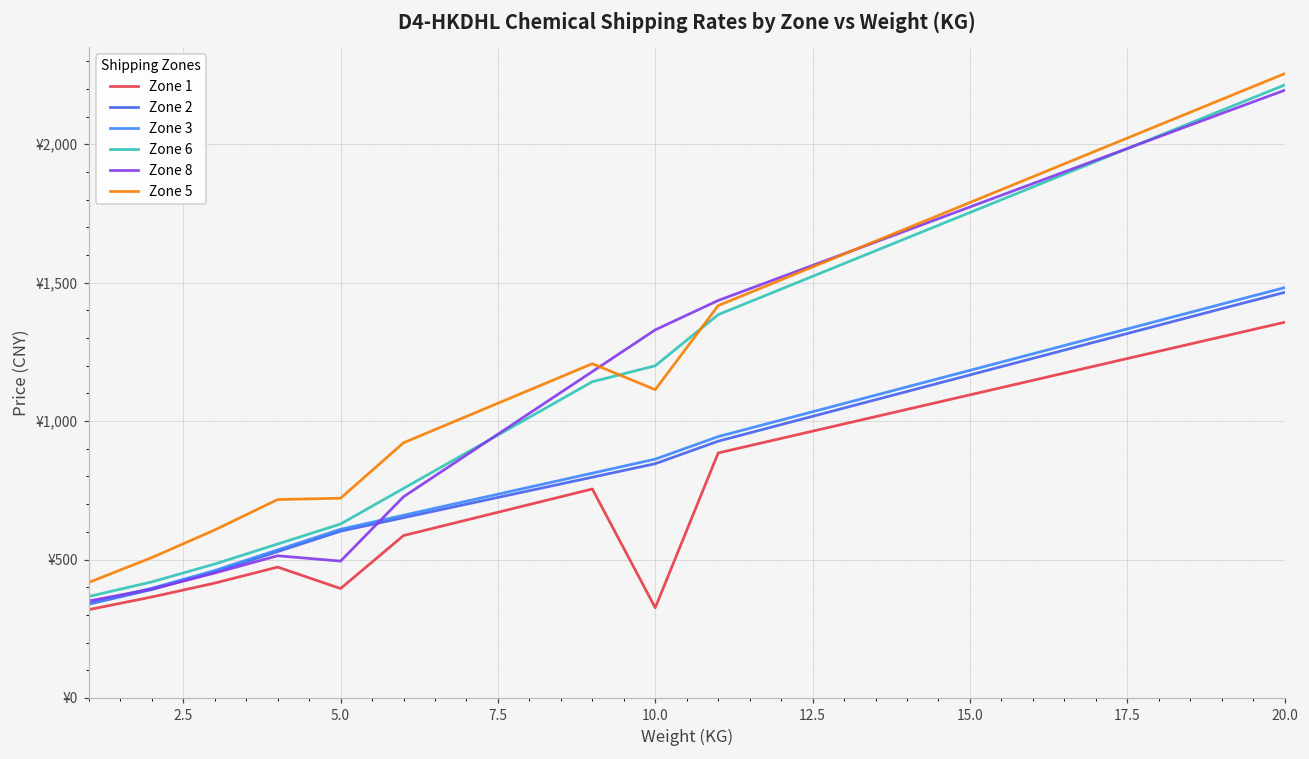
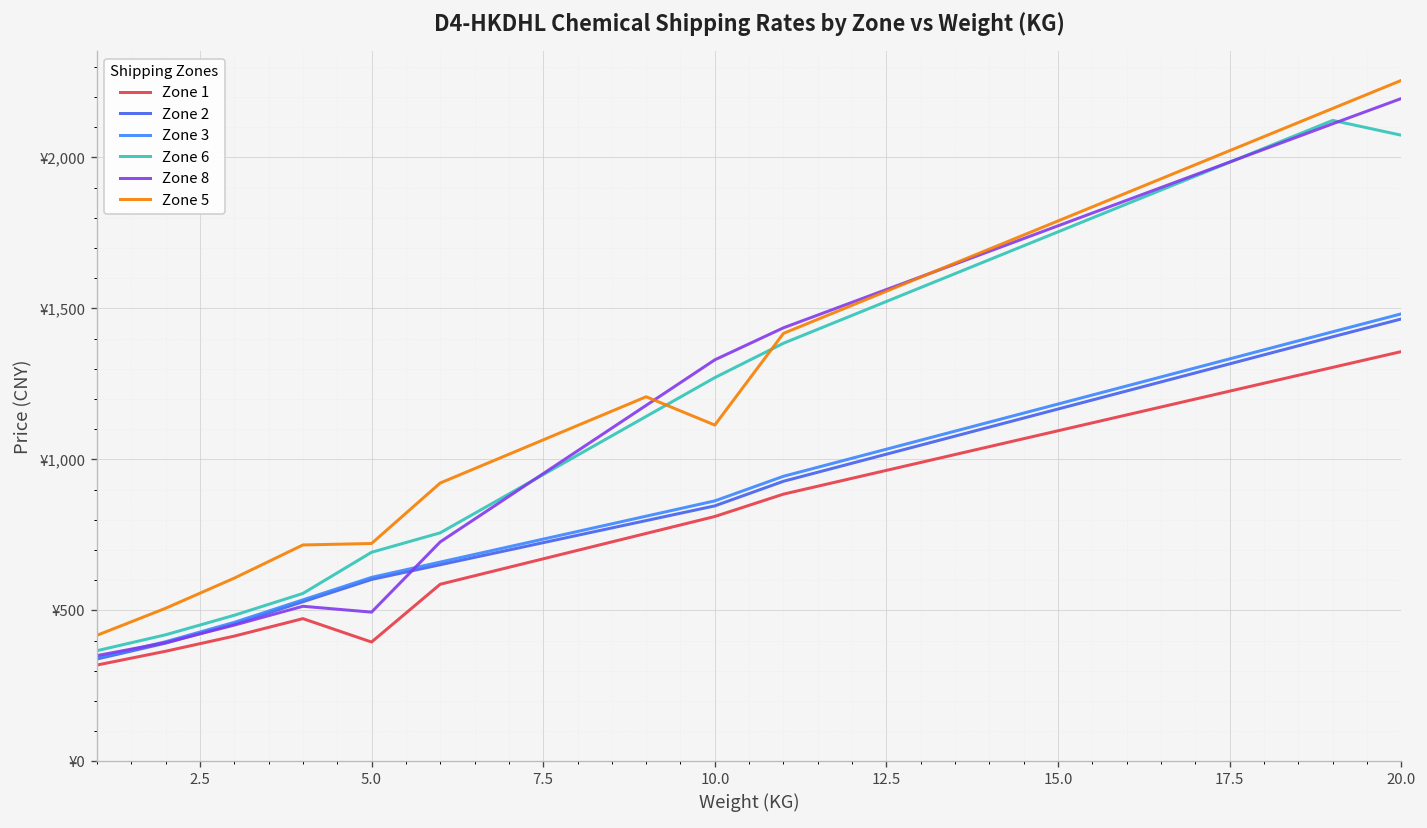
  {
    "Zone 1": {
      "5.0": "¥400",
-     "10.0": "¥330",
+     "10.0": "¥810",
      "15.0": "¥1,090",
      "20.0": "¥1,360"
    },
    "Zone 6": {
-     "5.0": "¥630",
-     "10.0": "¥1,200",
+     "5.0": "¥690",
+     "10.0": "¥1,270",
      "15.0": "¥1,750",
-     "20.0": "¥2,210"
+     "20.0": "¥2,070"
    },
    "Zone 8": {
      "5.0": "¥490",
      "10.0": "¥1,330",
      "15.0": "¥1,770",
      "20.0": "¥2,200"
    },
    "Zone 5": {
      "5.0": "¥720",
      "10.0": "¥1,110",
      "15.0": "¥1,790",
      "20.0": "¥2,260"
    }
  }
